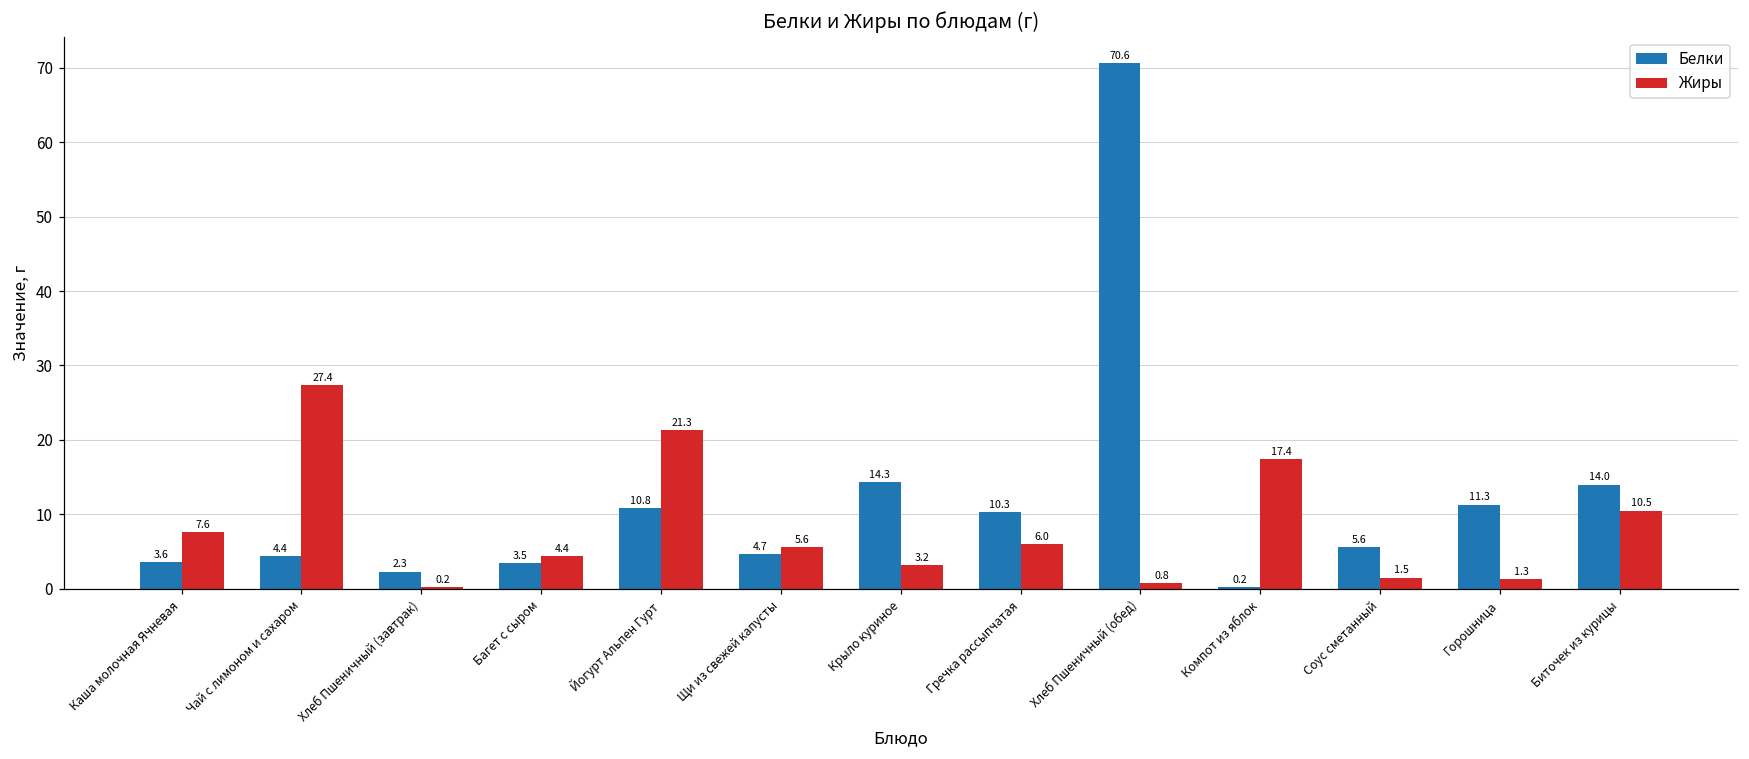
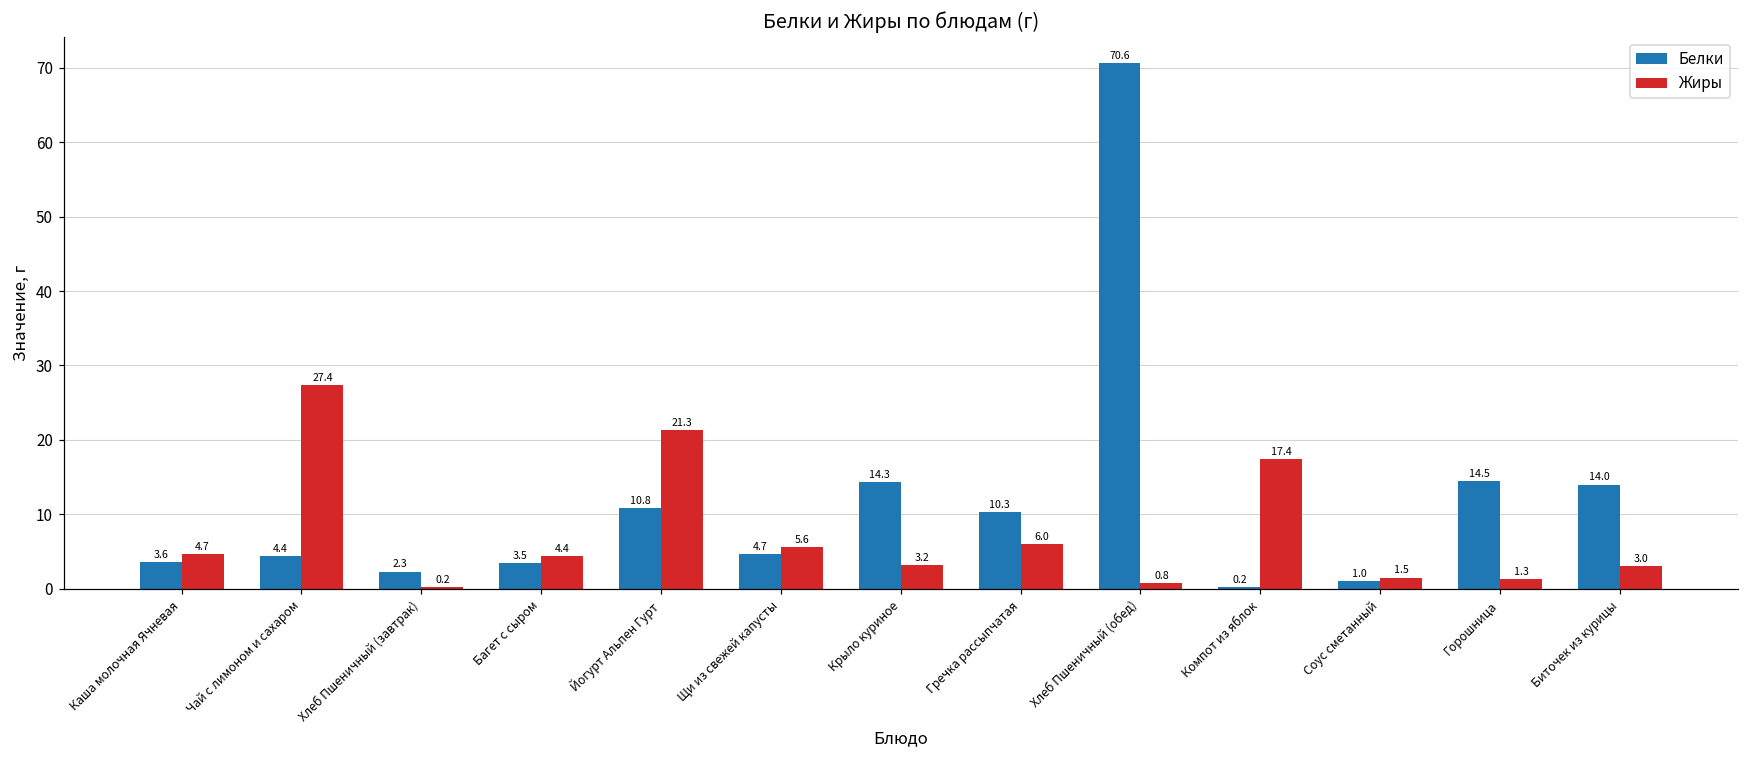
  {
    "Белки": {
      "Каша молочная Ячневая": 3.6,
      "Чай с лимоном и сахаром": 4.4,
      "Хлеб Пшеничный (завтрак)": 2.3,
      "Багет с сыром": 3.5,
      "Йогурт Альпен Гурт": 10.8,
      "Щи из свежей капусты": 4.7,
      "Крыло куриное": 14.3,
      "Гречка рассыпчатая": 10.3,
      "Хлеб Пшеничный (обед)": 70.6,
      "Компот из яблок": 0.2,
-     "Соус сметанный": 5.6,
-     "Горошница": 11.3,
+     "Соус сметанный": 1.0,
+     "Горошница": 14.5,
      "Биточек из курицы": 14.0
    },
    "Жиры": {
-     "Каша молочная Ячневая": 7.6,
+     "Каша молочная Ячневая": 4.7,
      "Чай с лимоном и сахаром": 27.4,
      "Хлеб Пшеничный (завтрак)": 0.2,
      "Багет с сыром": 4.4,
      "Йогурт Альпен Гурт": 21.3,
      "Щи из свежей капусты": 5.6,
      "Крыло куриное": 3.2,
      "Гречка рассыпчатая": 6.0,
      "Хлеб Пшеничный (обед)": 0.8,
      "Компот из яблок": 17.4,
      "Соус сметанный": 1.5,
      "Горошница": 1.3,
-     "Биточек из курицы": 10.5
+     "Биточек из курицы": 3.0
    }
  }
